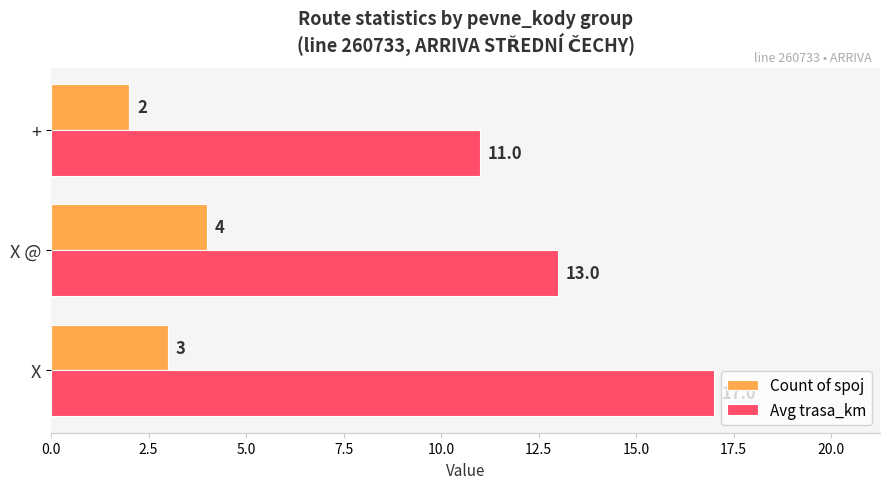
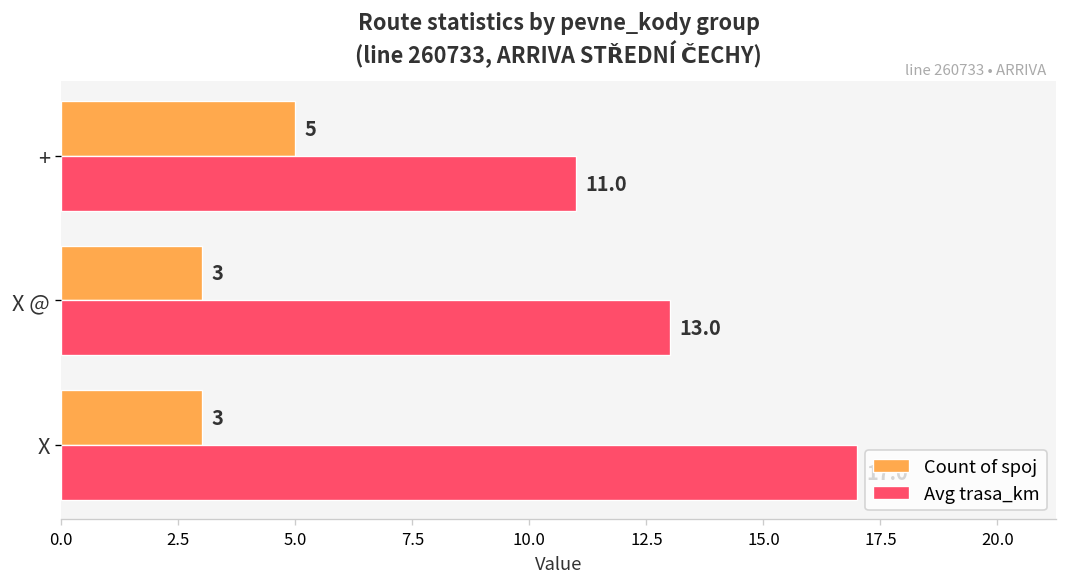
  {
    "Count of spoj": {
-     "+": 2,
-     "X @": 4,
+     "+": 5,
+     "X @": 3,
      "X": 3
    },
    "Avg trasa_km": {
      "+": 11.0,
      "X @": 13.0
    }
  }
